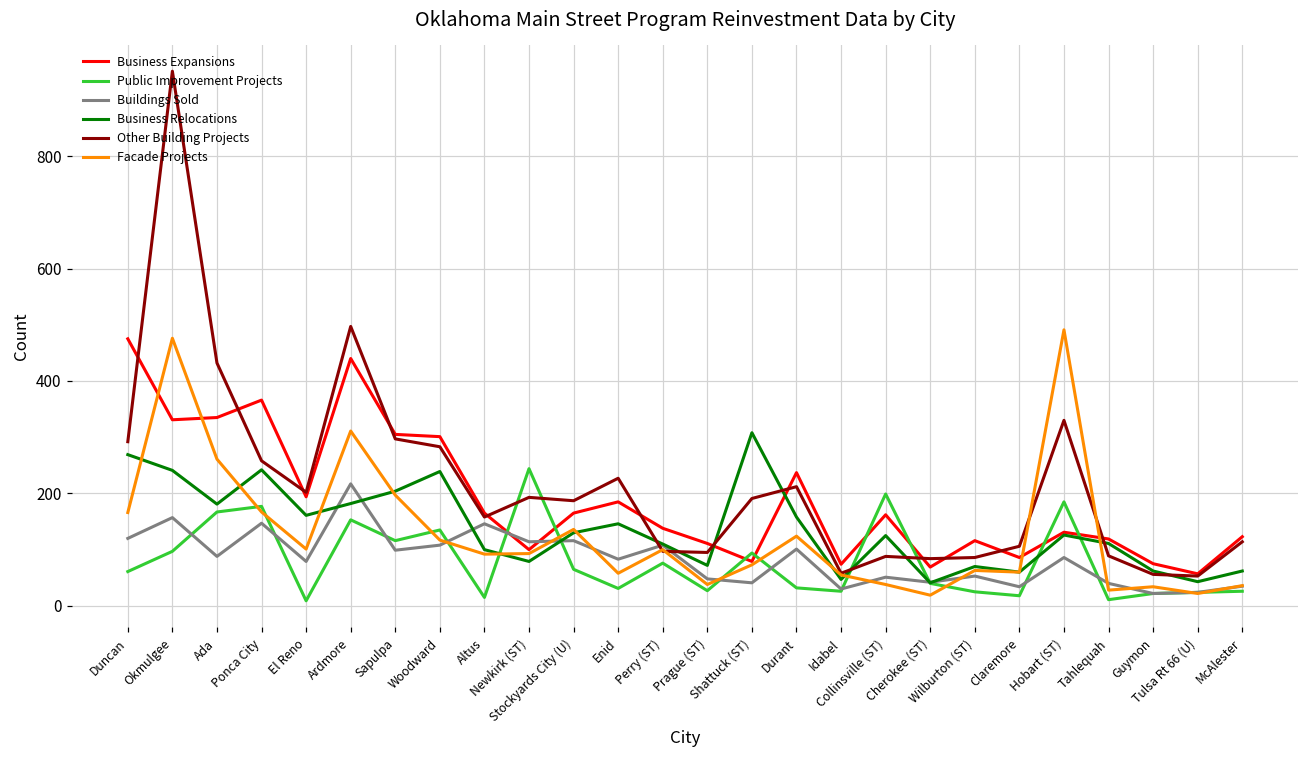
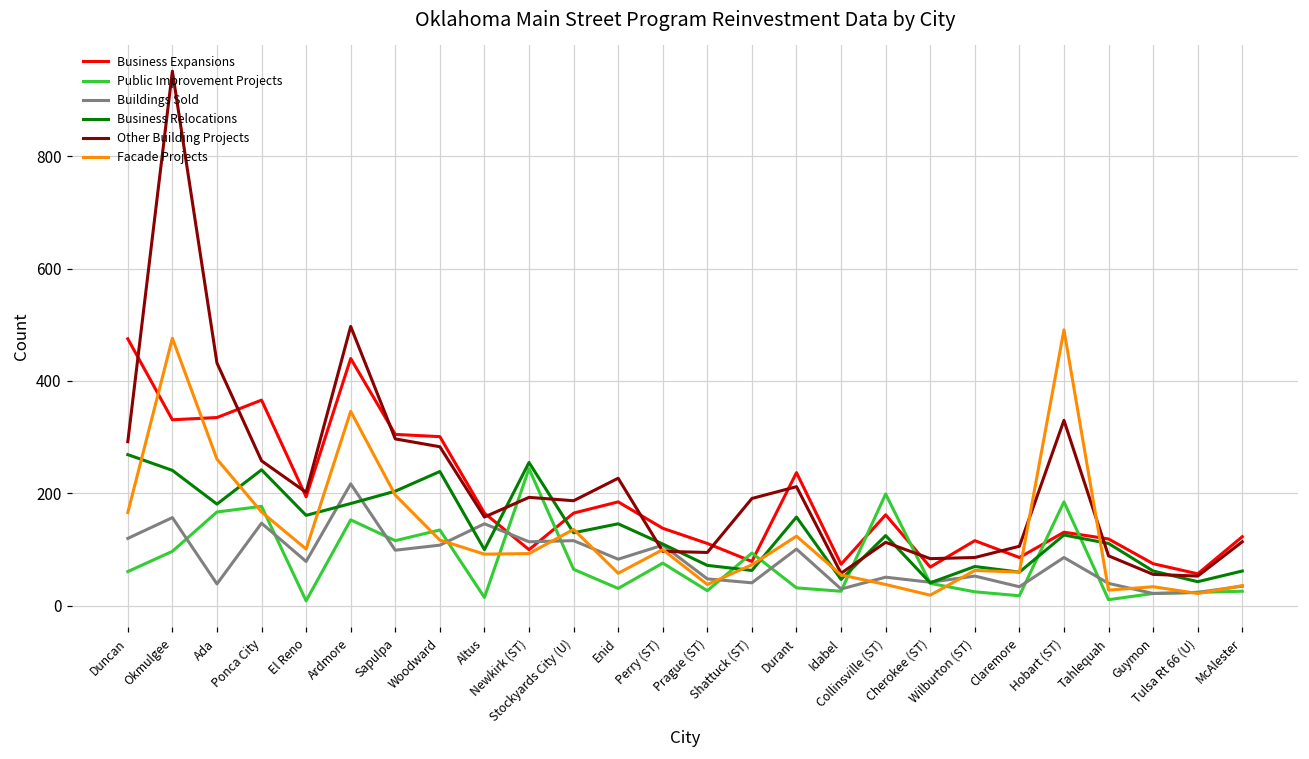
  {
    "Business Expansions": {
      "Duncan": 480,
      "Okmulgee": 330,
      "Ada": 340,
      "Ponca City": 370,
      "El Reno": 190,
      "Ardmore": 440,
      "Sapulpa": 310,
      "Woodward": 300,
      "Altus": 170,
      "Newkirk (ST)": 100,
      "Stockyards City (U)": 170,
      "Enid": 190,
      "Perry (ST)": 140,
      "Prague (ST)": 110,
      "Shattuck (ST)": 80,
      "Durant": 240,
      "Idabel": 70,
      "Collinsville (ST)": 160,
      "Cherokee (ST)": 70,
      "Wilburton (ST)": 120,
      "Claremore": 90,
      "Hobart (ST)": 130,
      "Tahlequah": 120,
      "Guymon": 80,
      "McAlester": 120
    },
    "Public Improvement Projects": {
      "Duncan": 60,
      "Okmulgee": 100,
      "Ada": 170,
      "Ponca City": 180,
      "El Reno": 10,
      "Ardmore": 150,
      "Sapulpa": 120,
      "Woodward": 140,
      "Altus": 20,
      "Newkirk (ST)": 240,
      "Stockyards City (U)": 70,
      "Enid": 30,
      "Perry (ST)": 80,
      "Prague (ST)": 30,
      "Shattuck (ST)": 90,
      "Durant": 30,
      "Collinsville (ST)": 200,
      "Wilburton (ST)": 30,
      "Claremore": 20,
      "Hobart (ST)": 190,
      "Tahlequah": 10,
      "McAlester": 30
    },
    "Buildings Sold": {
      "Duncan": 120,
      "Okmulgee": 160,
-     "Ada": 90,
+     "Ada": 40,
      "Ponca City": 150,
      "El Reno": 80,
      "Ardmore": 220,
      "Sapulpa": 100,
      "Woodward": 110,
      "Altus": 150,
      "Newkirk (ST)": 110,
      "Stockyards City (U)": 120,
      "Enid": 80,
      "Prague (ST)": 50,
      "Shattuck (ST)": 40,
      "Durant": 100,
      "Collinsville (ST)": 50,
      "Wilburton (ST)": 50,
      "Claremore": 30,
      "Hobart (ST)": 90,
      "Tahlequah": 40
    },
    "Business Relocations": {
      "Duncan": 270,
      "Okmulgee": 240,
      "Ada": 180,
      "Ponca City": 240,
      "El Reno": 160,
      "Ardmore": 180,
      "Sapulpa": 200,
      "Woodward": 240,
      "Altus": 100,
-     "Newkirk (ST)": 80,
+     "Newkirk (ST)": 260,
      "Stockyards City (U)": 130,
      "Enid": 150,
      "Prague (ST)": 70,
-     "Shattuck (ST)": 310,
+     "Shattuck (ST)": 60,
      "Durant": 160,
      "Idabel": 50,
      "Collinsville (ST)": 130,
      "Wilburton (ST)": 70,
      "Hobart (ST)": 130,
      "Tahlequah": 110,
      "Guymon": 60,
      "Tulsa Rt 66 (U)": 40,
      "McAlester": 60
    },
    "Other Building Projects": {
      "Duncan": 290,
      "Okmulgee": 950,
      "Ada": 430,
      "Ponca City": 260,
      "El Reno": 200,
      "Ardmore": 500,
      "Sapulpa": 300,
      "Woodward": 280,
      "Altus": 160,
      "Newkirk (ST)": 190,
      "Stockyards City (U)": 190,
      "Enid": 230,
      "Prague (ST)": 100,
      "Shattuck (ST)": 190,
      "Durant": 210,
-     "Collinsville (ST)": 90,
+     "Collinsville (ST)": 110,
      "Cherokee (ST)": 80,
      "Wilburton (ST)": 90,
      "Claremore": 110,
      "Hobart (ST)": 330,
      "Tahlequah": 90,
      "Guymon": 60,
      "McAlester": 110
    },
    "Facade Projects": {
      "Duncan": 170,
      "Okmulgee": 480,
      "Ada": 260,
      "Ponca City": 170,
      "El Reno": 100,
-     "Ardmore": 310,
+     "Ardmore": 350,
      "Sapulpa": 200,
      "Woodward": 120,
      "Altus": 90,
      "Newkirk (ST)": 90,
      "Stockyards City (U)": 140,
      "Enid": 60,
      "Prague (ST)": 40,
      "Shattuck (ST)": 70,
      "Durant": 120,
      "Collinsville (ST)": 40,
      "Cherokee (ST)": 20,
      "Wilburton (ST)": 60,
      "Hobart (ST)": 490,
      "Tahlequah": 30,
      "Guymon": 30
    }
  }
